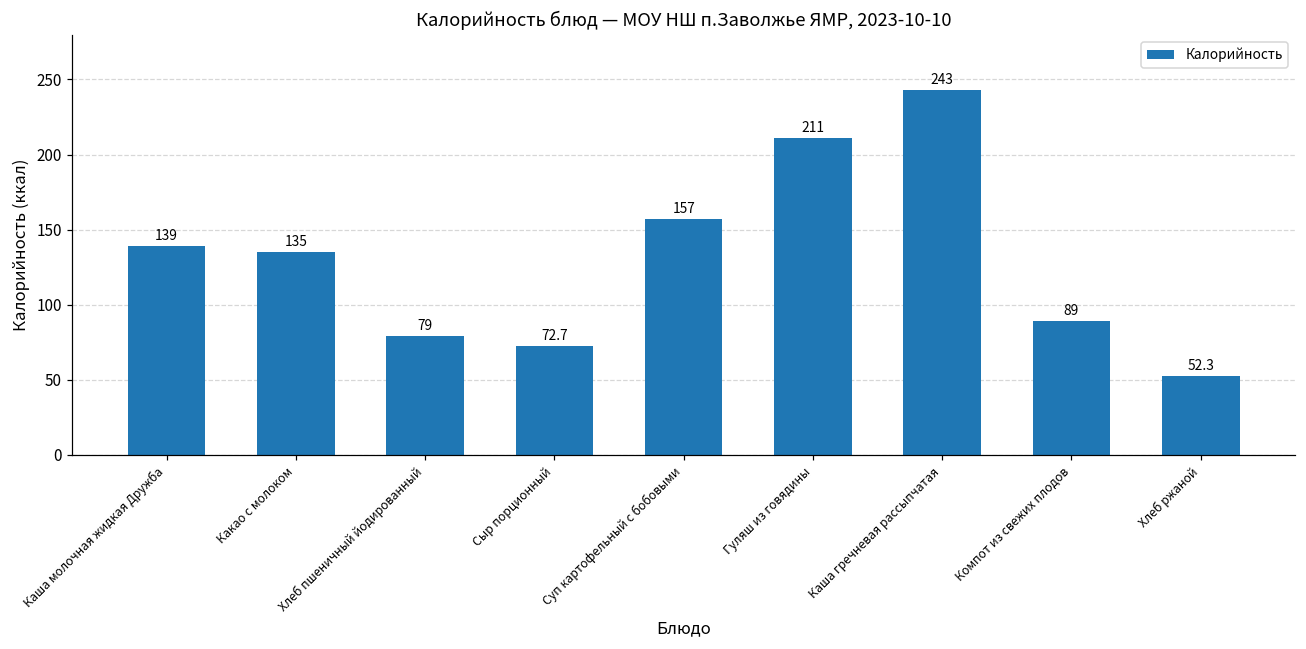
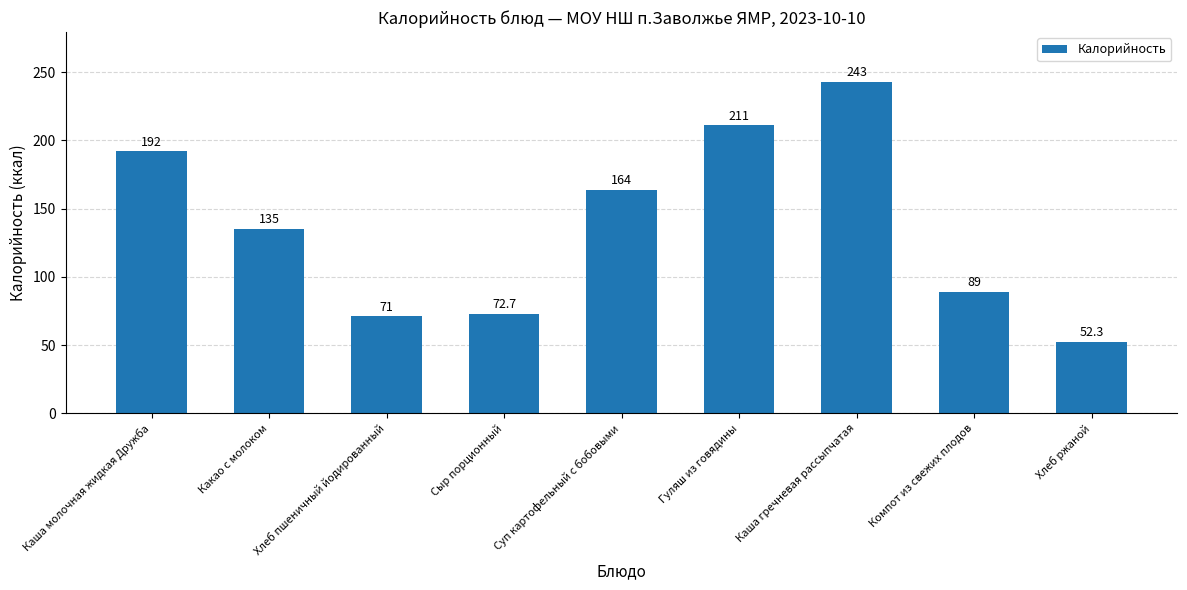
  {
-   "Каша молочная жидкая Дружба": 139,
+   "Каша молочная жидкая Дружба": 192,
    "Какао с молоком": 135,
-   "Хлеб пшеничный йодированный": 79,
+   "Хлеб пшеничный йодированный": 71,
    "Сыр порционный": 72.7,
-   "Суп картофельный с бобовыми": 157,
+   "Суп картофельный с бобовыми": 164,
    "Гуляш из говядины": 211,
    "Каша гречневая рассыпчатая": 243,
    "Компот из свежих плодов": 89,
    "Хлеб ржаной": 52.3
  }
